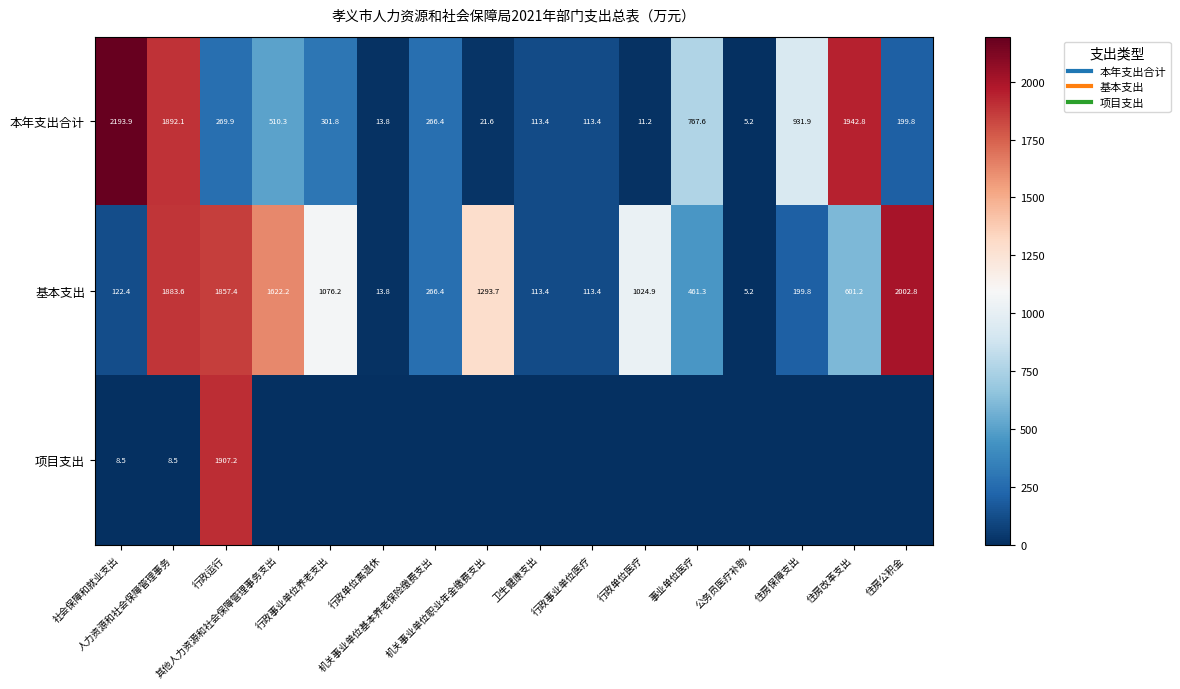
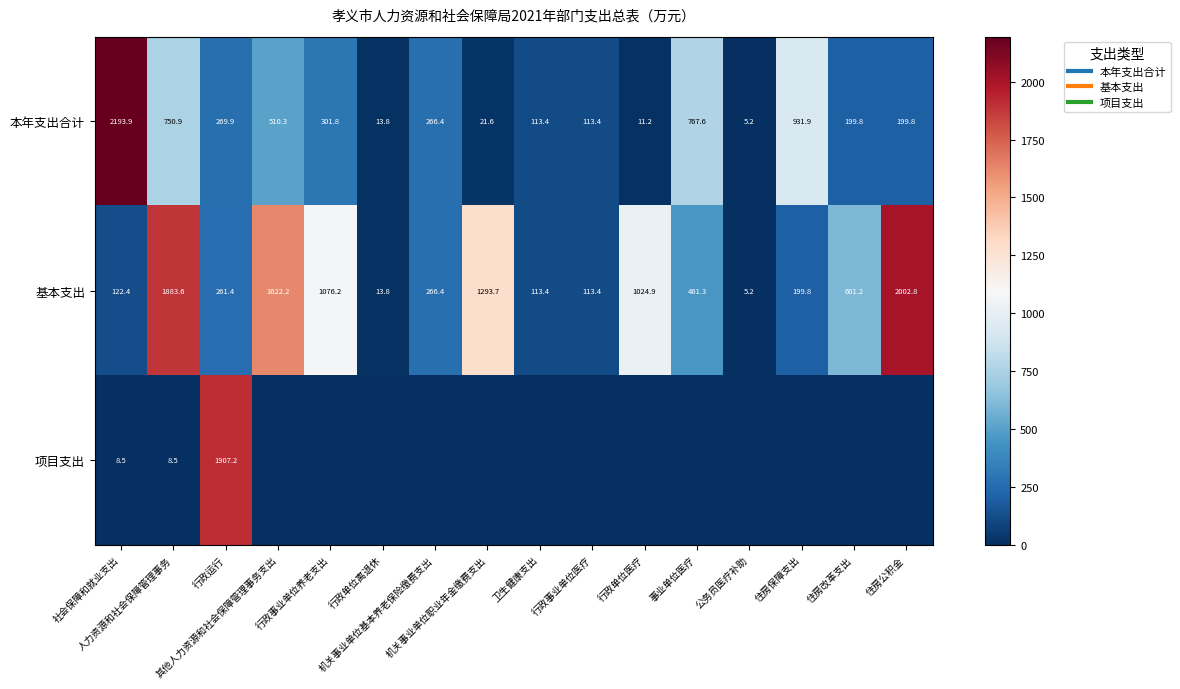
  {
    "本年支出合计": {
      "社会保障和就业支出": 2193.9,
-     "人力资源和社会保障管理事务": 1892.1,
+     "人力资源和社会保障管理事务": 750.9,
      "行政运行": 269.9,
      "其他人力资源和社会保障管理事务支出": 510.3,
      "行政事业单位养老支出": 301.8,
      "行政单位离退休": 13.8,
      "机关事业单位基本养老保险缴费支出": 266.4,
      "机关事业单位职业年金缴费支出": 21.6,
      "卫生健康支出": 113.4,
      "行政事业单位医疗": 113.4,
      "行政单位医疗": 11.2,
      "事业单位医疗": 767.6,
      "公务员医疗补助": 5.2,
      "住房保障支出": 931.9,
-     "住房改革支出": 1942.8,
+     "住房改革支出": 199.8,
      "住房公积金": 199.8
    },
    "基本支出": {
      "社会保障和就业支出": 122.4,
      "人力资源和社会保障管理事务": 1883.6,
-     "行政运行": 1857.4,
+     "行政运行": 261.4,
      "其他人力资源和社会保障管理事务支出": 1622.2,
      "行政事业单位养老支出": 1076.2,
      "行政单位离退休": 13.8,
      "机关事业单位基本养老保险缴费支出": 266.4,
      "机关事业单位职业年金缴费支出": 1293.7,
      "卫生健康支出": 113.4,
      "行政事业单位医疗": 113.4,
      "行政单位医疗": 1024.9,
      "事业单位医疗": 461.3,
      "公务员医疗补助": 5.2,
      "住房保障支出": 199.8,
      "住房改革支出": 601.2,
      "住房公积金": 2002.8
    },
    "项目支出": {
      "社会保障和就业支出": 8.5,
      "人力资源和社会保障管理事务": 8.5,
      "行政运行": 1907.2
    }
  }
